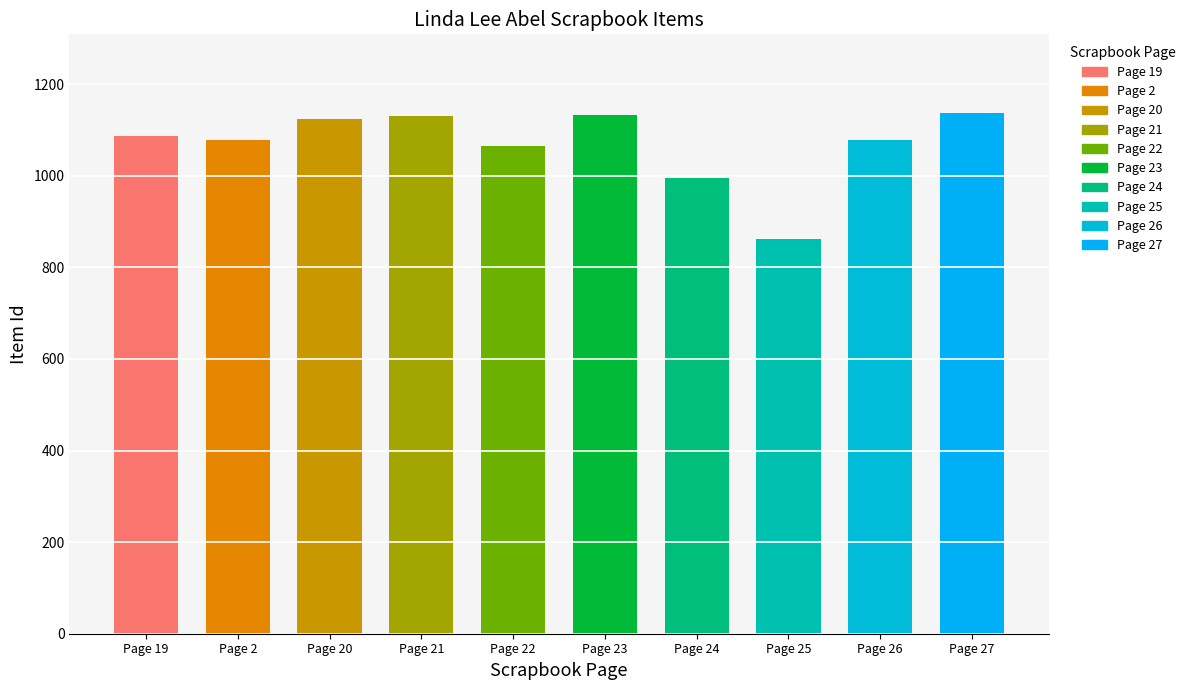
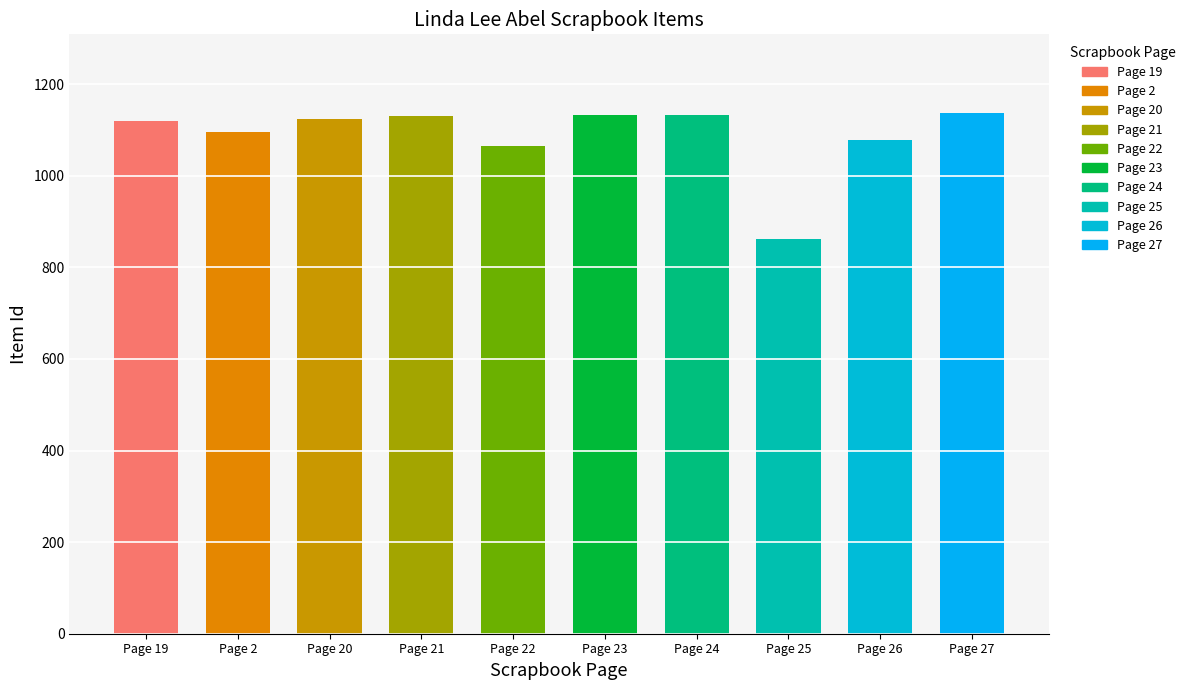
  {
-   "Page 19": 1090,
-   "Page 2": 1080,
+   "Page 19": 1120,
+   "Page 2": 1100,
    "Page 20": 1120,
    "Page 21": 1130,
    "Page 22": 1070,
    "Page 23": 1130,
-   "Page 24": 1000,
+   "Page 24": 1130,
    "Page 25": 860,
    "Page 26": 1080,
    "Page 27": 1140
  }
